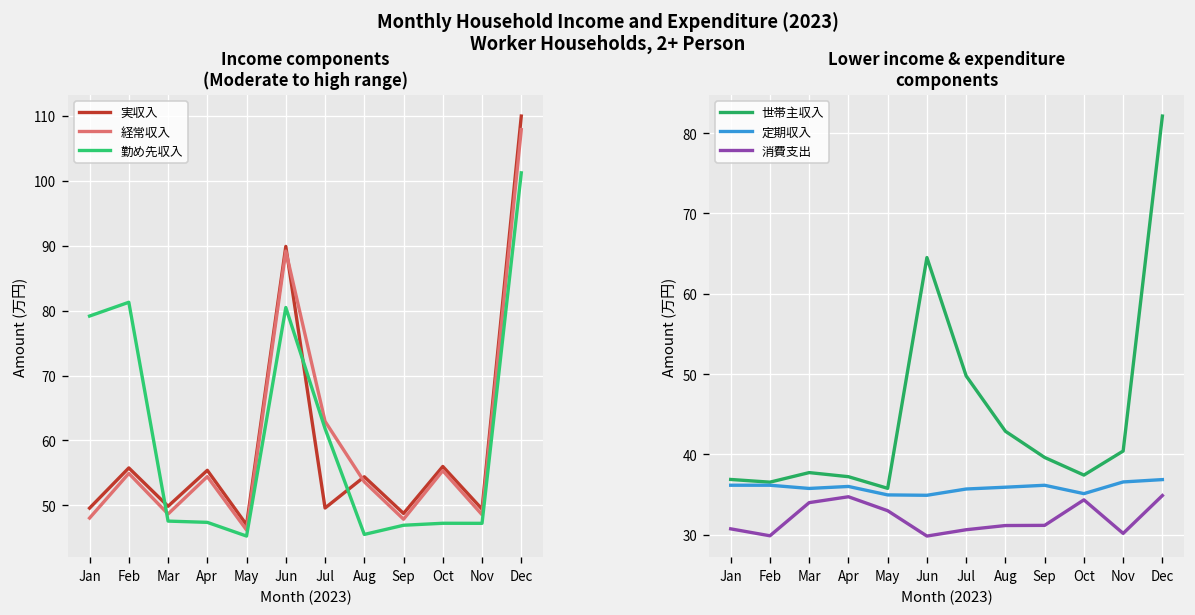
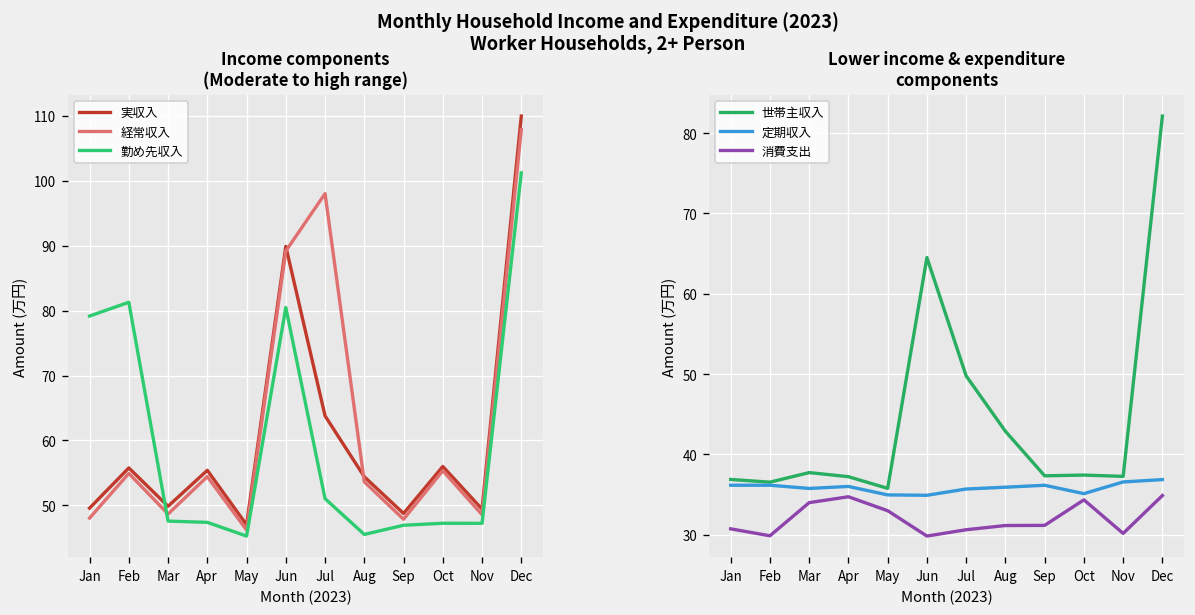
  {
    "Income components (Moderate to high range)": {
      "実収入": {
        "Jan": 50,
        "Feb": 56,
        "Mar": 50,
        "Apr": 55,
        "May": 47,
        "Jun": 90,
-       "Jul": 50,
+       "Jul": 64,
        "Aug": 54,
        "Sep": 49,
        "Oct": 56,
        "Nov": 49,
        "Dec": 110
      },
      "経常収入": {
        "Jan": 48,
        "Feb": 55,
        "Mar": 49,
        "Apr": 54,
        "May": 46,
        "Jun": 89,
-       "Jul": 63,
+       "Jul": 98,
        "Aug": 54,
        "Sep": 48,
        "Oct": 55,
        "Nov": 49,
        "Dec": 108
      },
      "勤め先収入": {
        "Jan": 79,
        "Feb": 81,
        "Mar": 48,
        "Apr": 47,
        "May": 45,
        "Jun": 80,
-       "Jul": 62,
+       "Jul": 51,
        "Aug": 46,
        "Sep": 47,
        "Oct": 47,
        "Nov": 47,
        "Dec": 101
      }
    },
    "Lower income & expenditure components": {
      "世帯主収入": {
        "Jan": 37,
        "Mar": 38,
        "Apr": 37,
        "May": 36,
        "Jun": 65,
        "Jul": 50,
        "Aug": 43,
-       "Sep": 40,
+       "Sep": 37,
        "Oct": 37,
-       "Nov": 40,
+       "Nov": 37,
        "Dec": 82
      },
      "定期収入": {
        "Jan": 36,
        "Mar": 36,
        "Apr": 36,
        "May": 35,
        "Jun": 35,
        "Jul": 36,
        "Aug": 36,
        "Sep": 36,
        "Oct": 35,
        "Nov": 37,
        "Dec": 37
      },
      "消費支出": {
        "Jan": 31,
        "Feb": 30,
        "Mar": 34,
        "Apr": 35,
        "May": 33,
        "Jun": 30,
        "Jul": 31,
        "Aug": 31,
        "Sep": 31,
        "Oct": 34,
        "Nov": 30,
        "Dec": 35
      }
    }
  }
